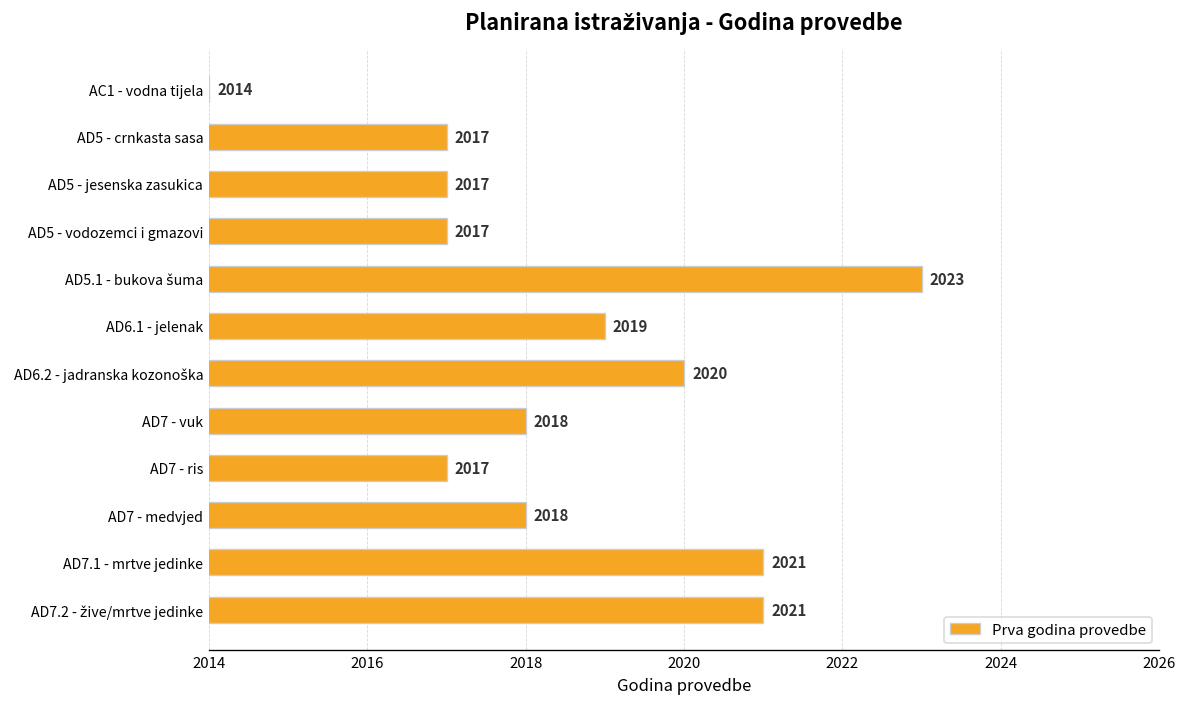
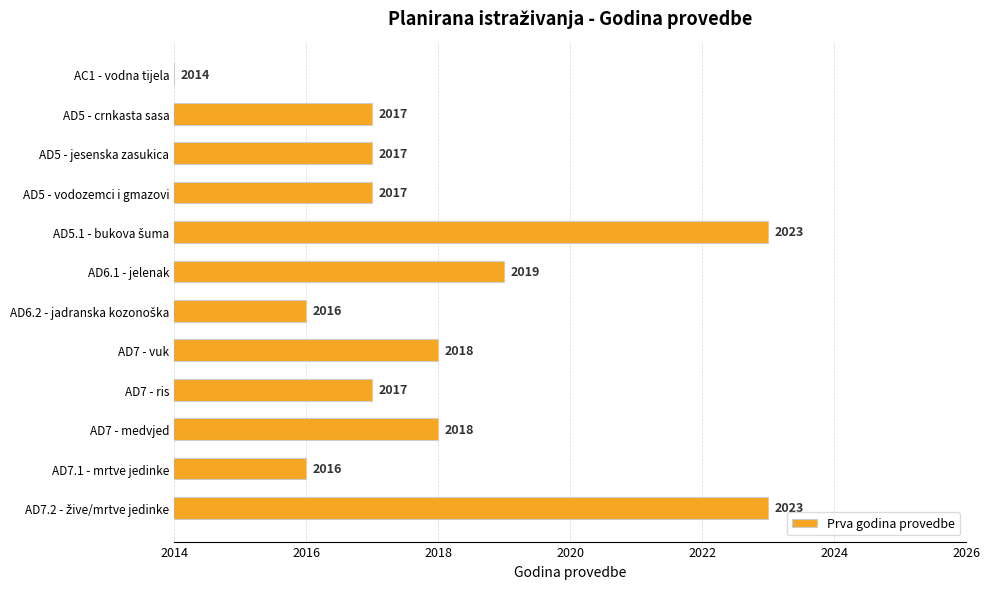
  {
    "AC1 - vodna tijela": 2014,
    "AD5 - crnkasta sasa": 2017,
    "AD5 - jesenska zasukica": 2017,
    "AD5 - vodozemci i gmazovi": 2017,
    "AD5.1 - bukova šuma": 2023,
    "AD6.1 - jelenak": 2019,
-   "AD6.2 - jadranska kozonoška": 2020,
+   "AD6.2 - jadranska kozonoška": 2016,
    "AD7 - vuk": 2018,
    "AD7 - ris": 2017,
    "AD7 - medvjed": 2018,
-   "AD7.1 - mrtve jedinke": 2021,
-   "AD7.2 - žive/mrtve jedinke": 2021
+   "AD7.1 - mrtve jedinke": 2016,
+   "AD7.2 - žive/mrtve jedinke": 2023
  }
